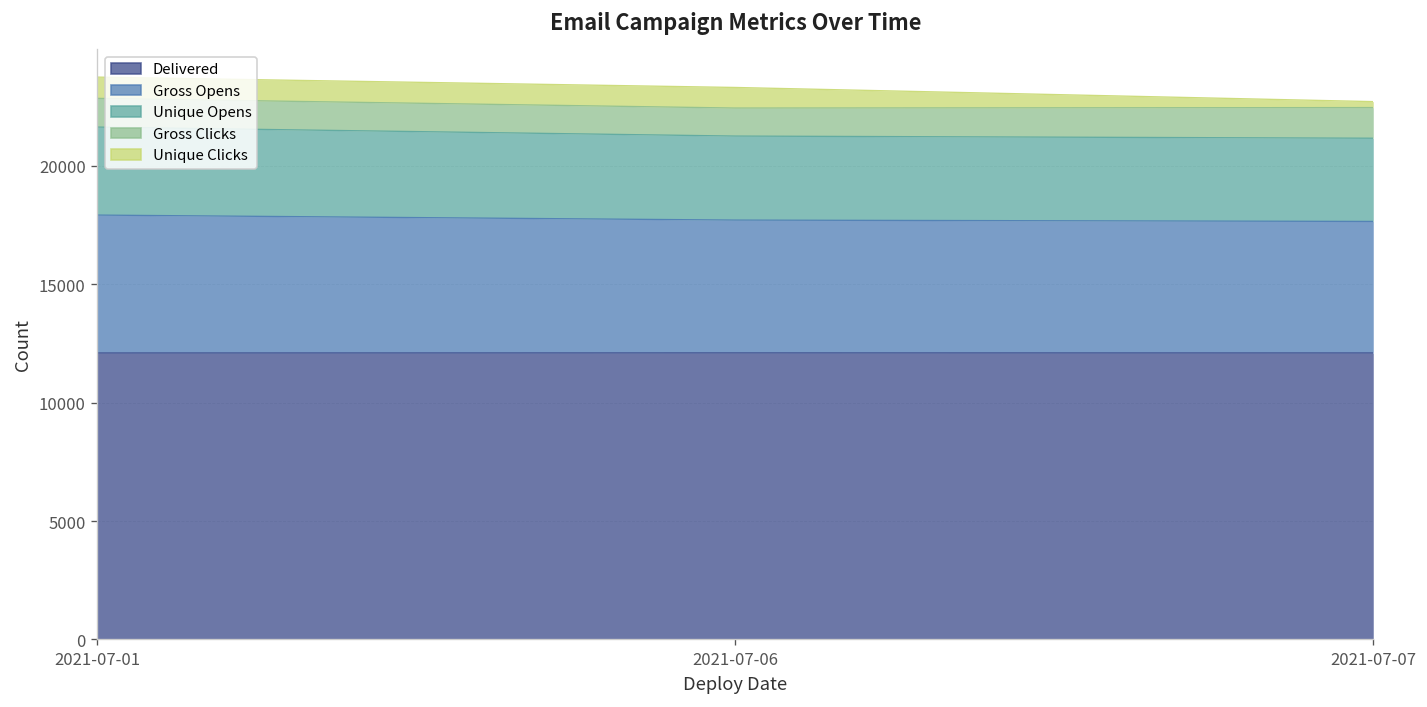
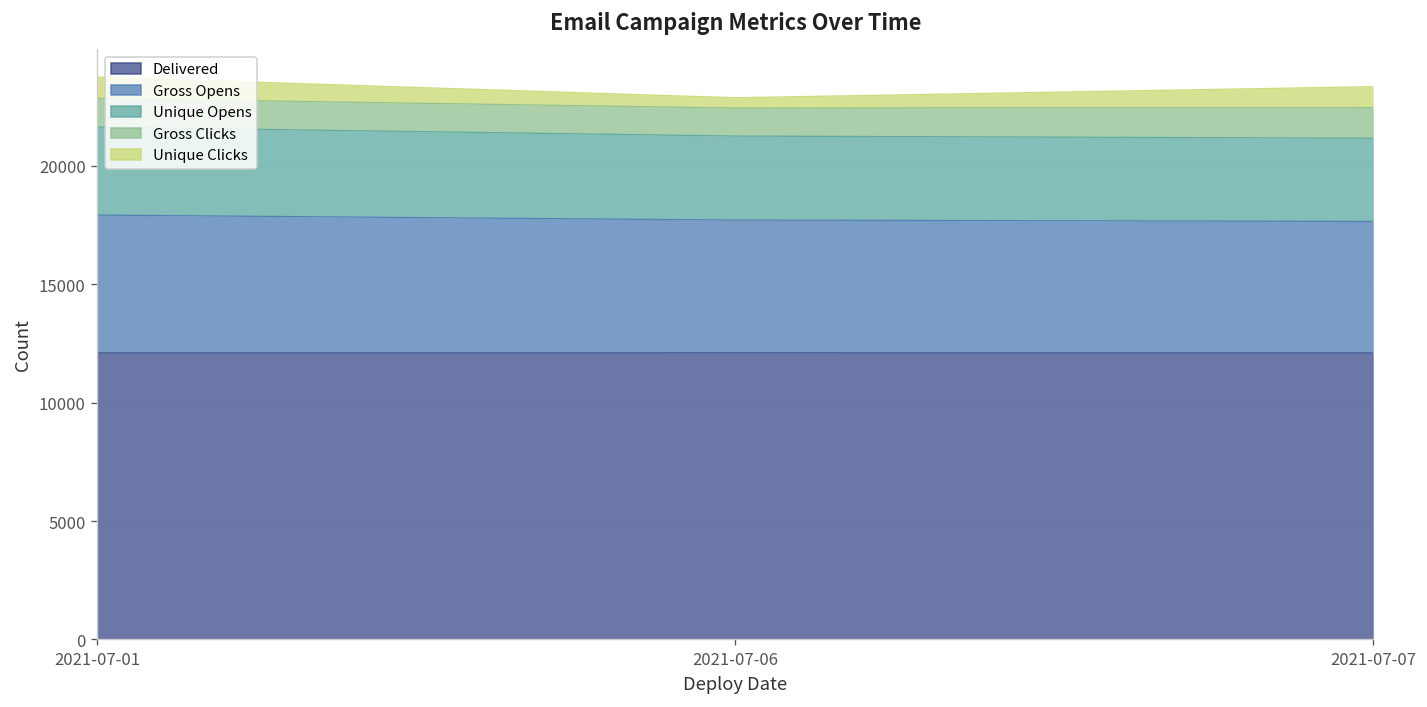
  {
    "Delivered": {
      "2021-07-01": 12100,
      "2021-07-06": 12100,
      "2021-07-07": 12100
    },
    "Unique Clicks": {
      "2021-07-01": 900,
-     "2021-07-06": 900,
-     "2021-07-07": 300
+     "2021-07-06": 400,
+     "2021-07-07": 900
    }
  }
